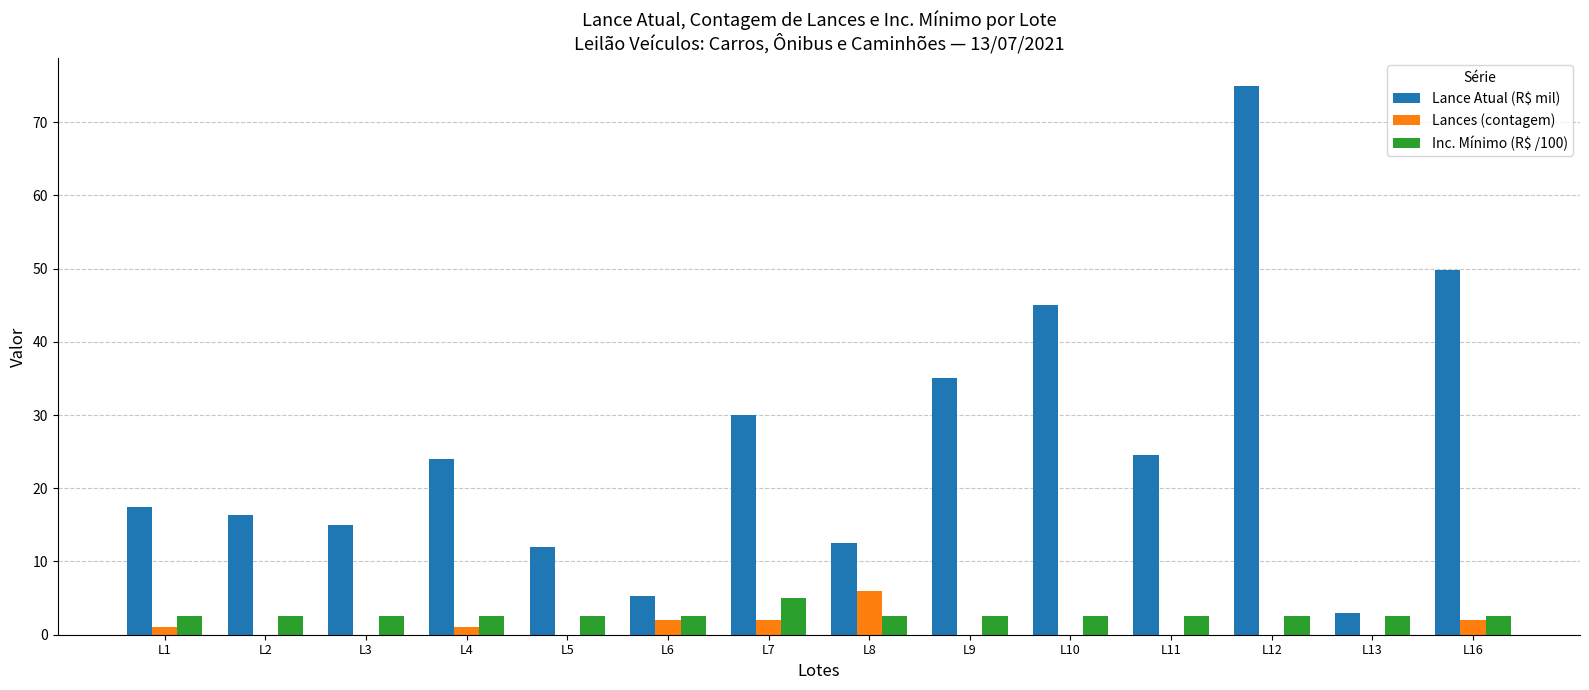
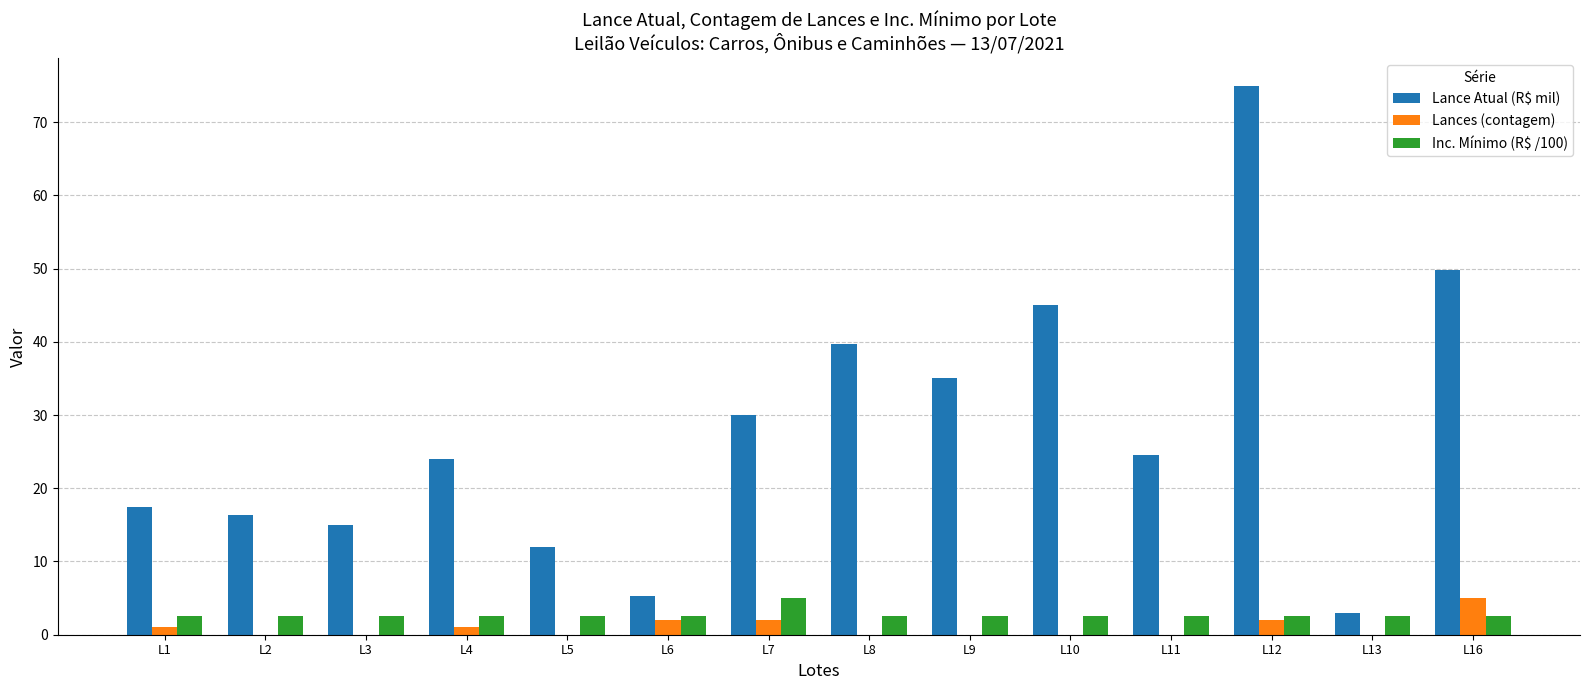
  {
    "Lance Atual (R$ mil)": {
      "L1": 18,
      "L2": 16,
      "L3": 15,
      "L4": 24,
      "L5": 12,
      "L6": 5,
      "L7": 30,
-     "L8": 13,
+     "L8": 40,
      "L9": 35,
      "L10": 45,
      "L11": 25,
      "L12": 75,
      "L13": 3,
      "L16": 50
    },
    "Lances (contagem)": {
      "L1": 1,
      "L2": 0,
      "L3": 0,
      "L4": 1,
      "L5": 0,
      "L6": 2,
      "L7": 2,
-     "L8": 6,
+     "L8": 0,
      "L9": 0,
      "L10": 0,
      "L11": 0,
-     "L12": 0,
+     "L12": 2,
      "L13": 0,
-     "L16": 2
+     "L16": 5
    },
    "Inc. Mínimo (R$ /100)": {
      "L1": 3,
      "L2": 3,
      "L3": 3,
      "L4": 3,
      "L5": 3,
      "L6": 3,
      "L7": 5,
      "L8": 3,
      "L9": 3,
      "L10": 3,
      "L11": 3,
      "L12": 3,
      "L13": 3,
      "L16": 3
    }
  }
